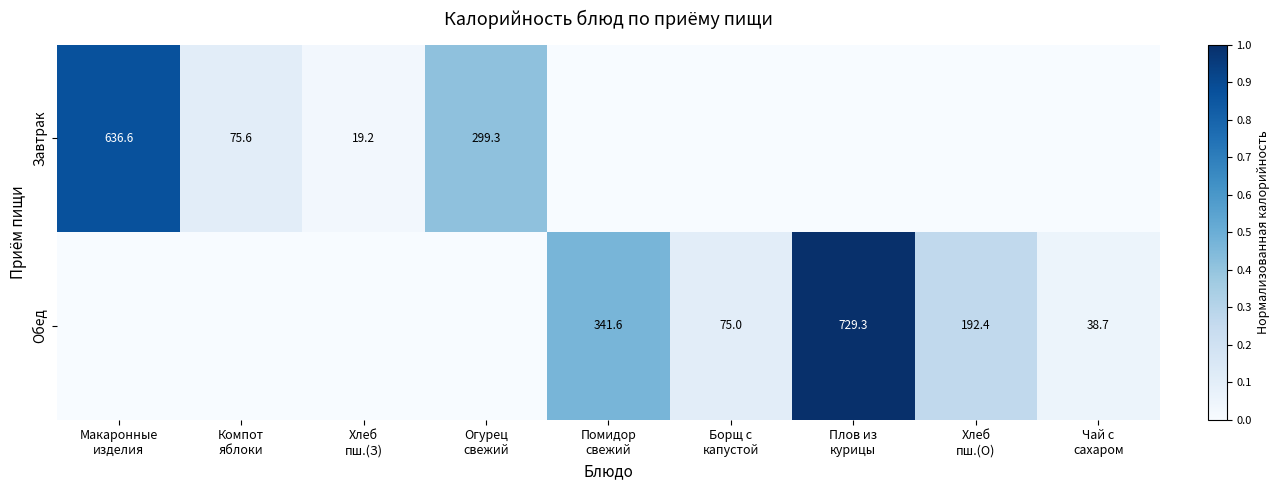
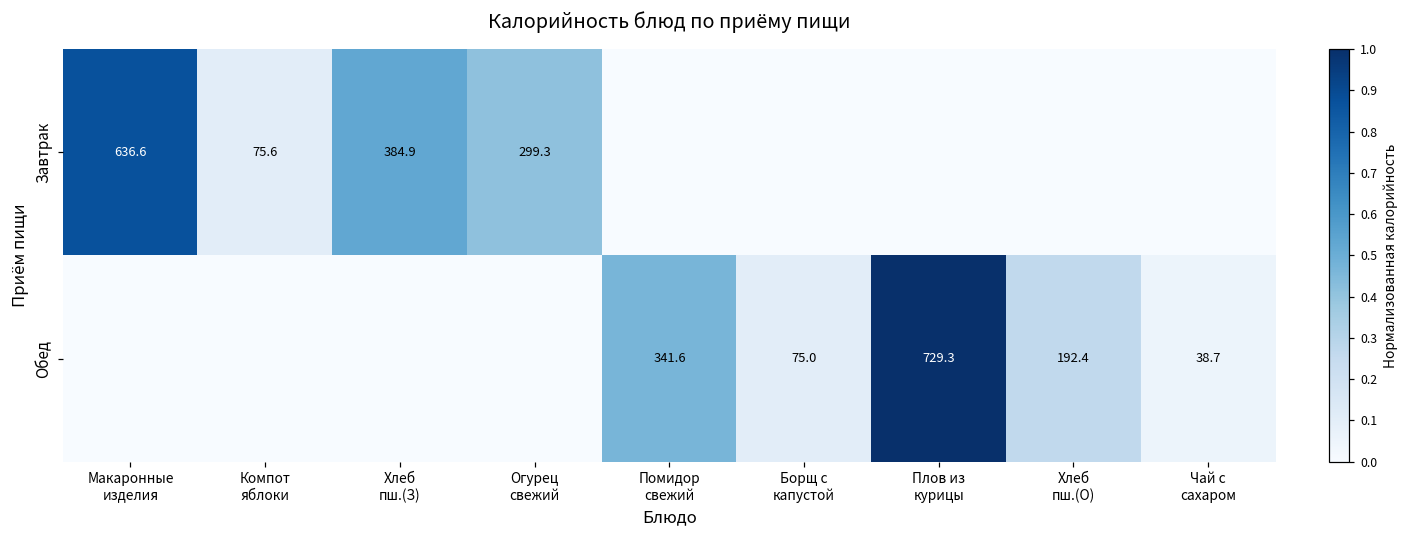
  {
    "Завтрак": {
      "Макаронные изделия": 636.6,
      "Компот яблоки": 75.6,
-     "Хлеб пш.(З)": 19.2,
+     "Хлеб пш.(З)": 384.9,
      "Огурец свежий": 299.3
    },
    "Обед": {
      "Помидор свежий": 341.6,
      "Борщ с капустой": 75.0,
      "Плов из курицы": 729.3,
      "Хлеб пш.(О)": 192.4,
      "Чай с сахаром": 38.7
    }
  }
